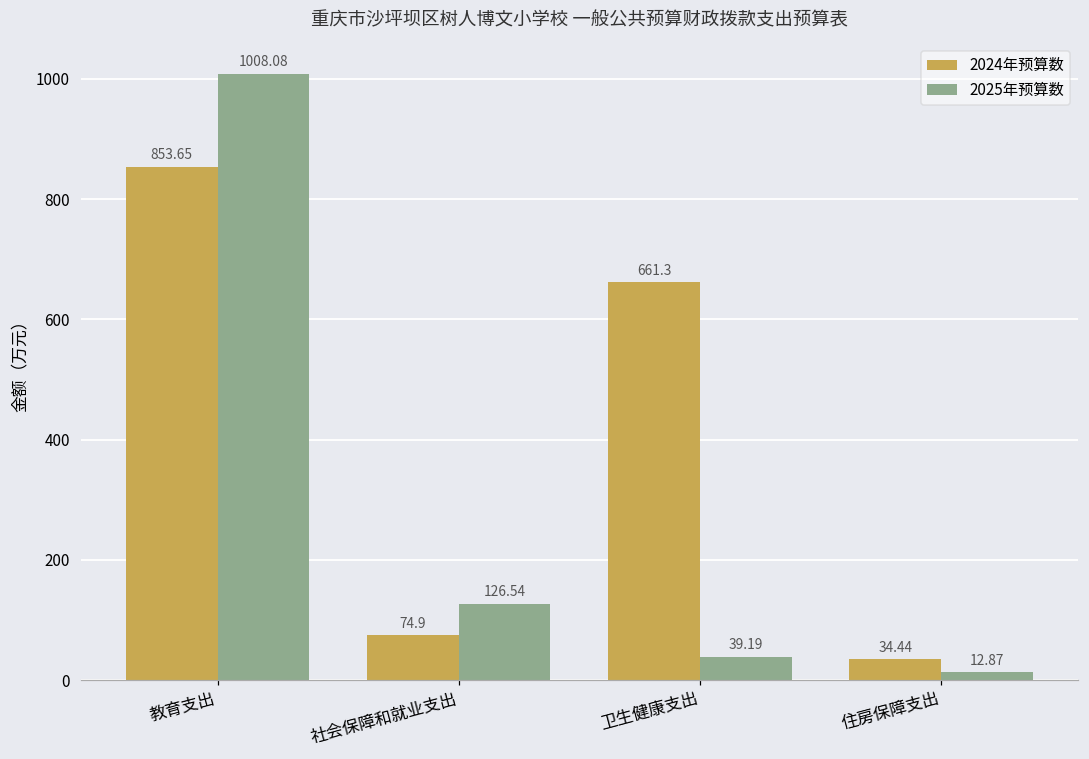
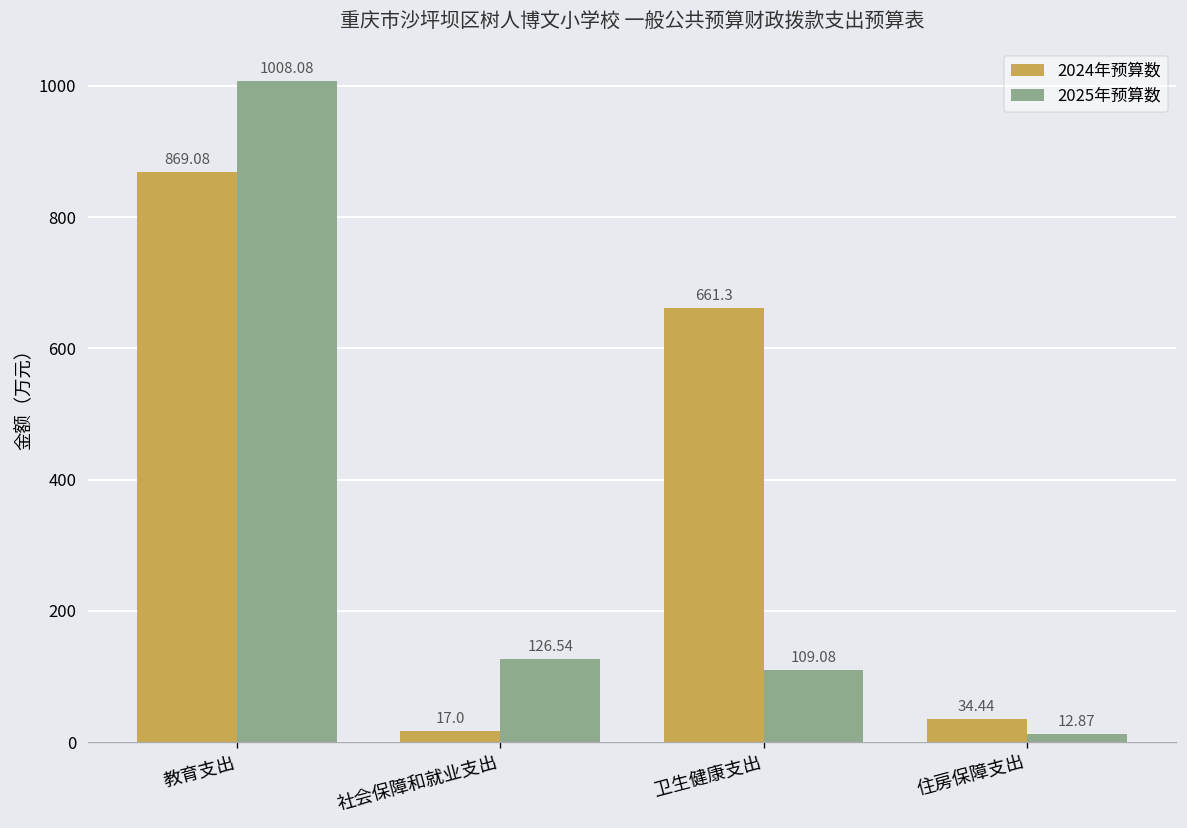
  {
    "2024年预算数": {
-     "教育支出": 853.65,
-     "社会保障和就业支出": 74.9,
+     "教育支出": 869.08,
+     "社会保障和就业支出": 17.0,
      "卫生健康支出": 661.3,
      "住房保障支出": 34.44
    },
    "2025年预算数": {
      "教育支出": 1008.08,
      "社会保障和就业支出": 126.54,
-     "卫生健康支出": 39.19,
+     "卫生健康支出": 109.08,
      "住房保障支出": 12.87
    }
  }
